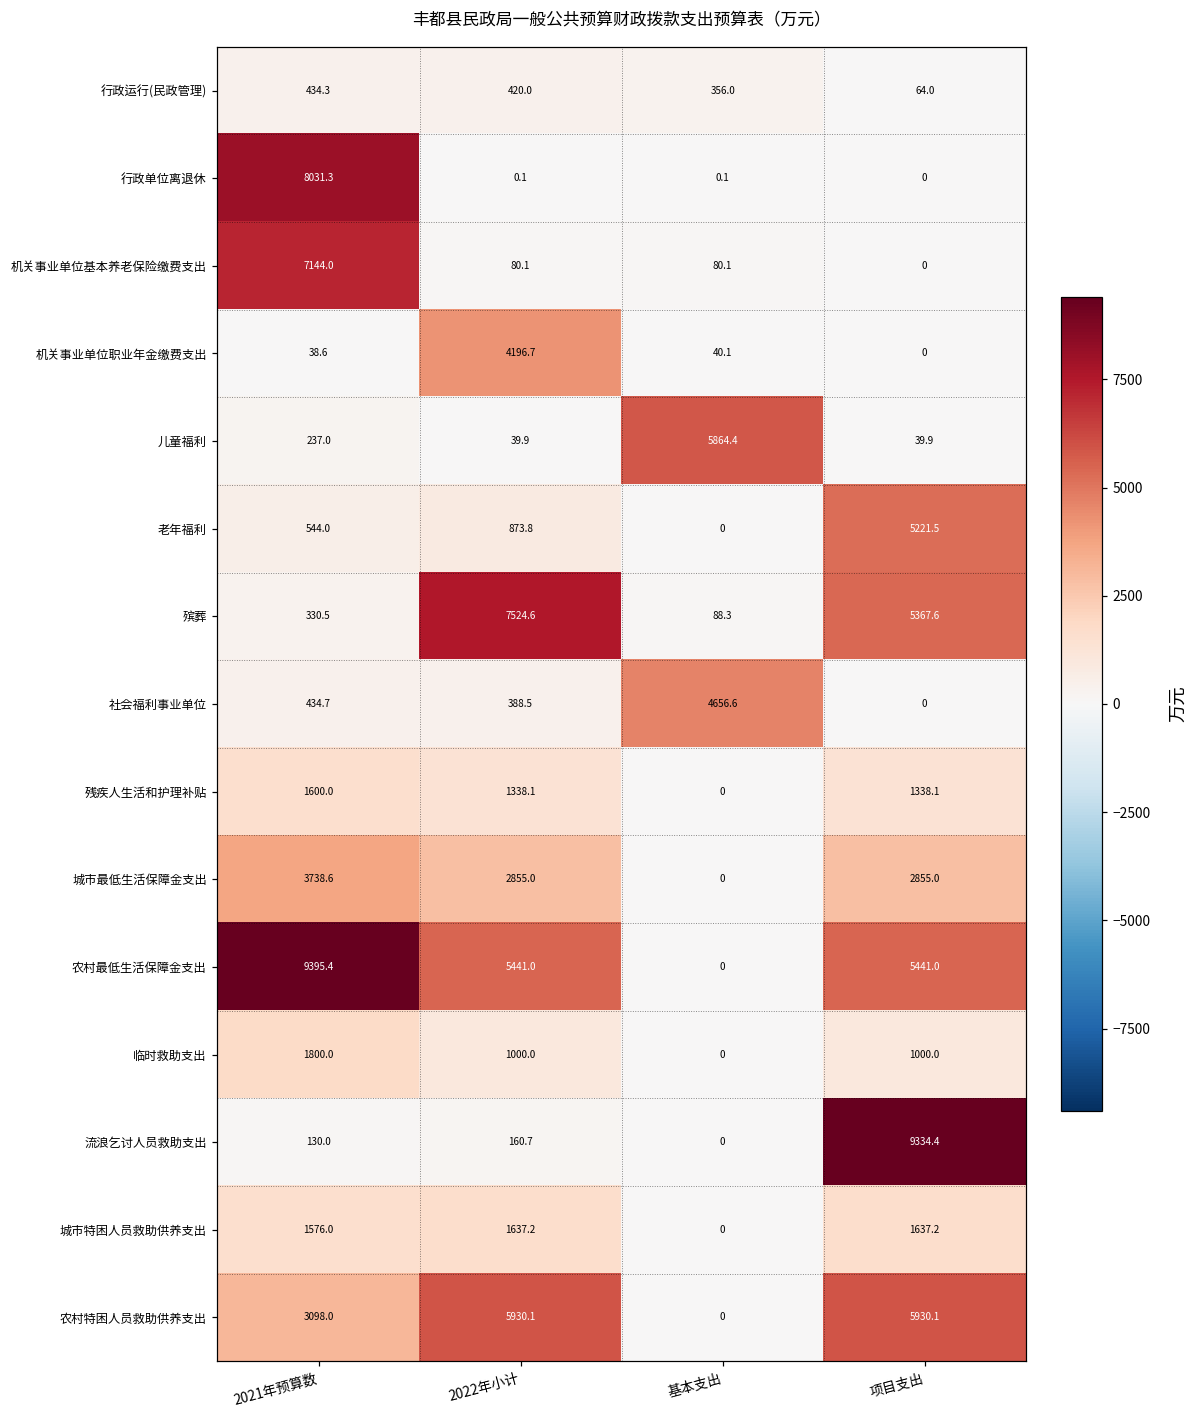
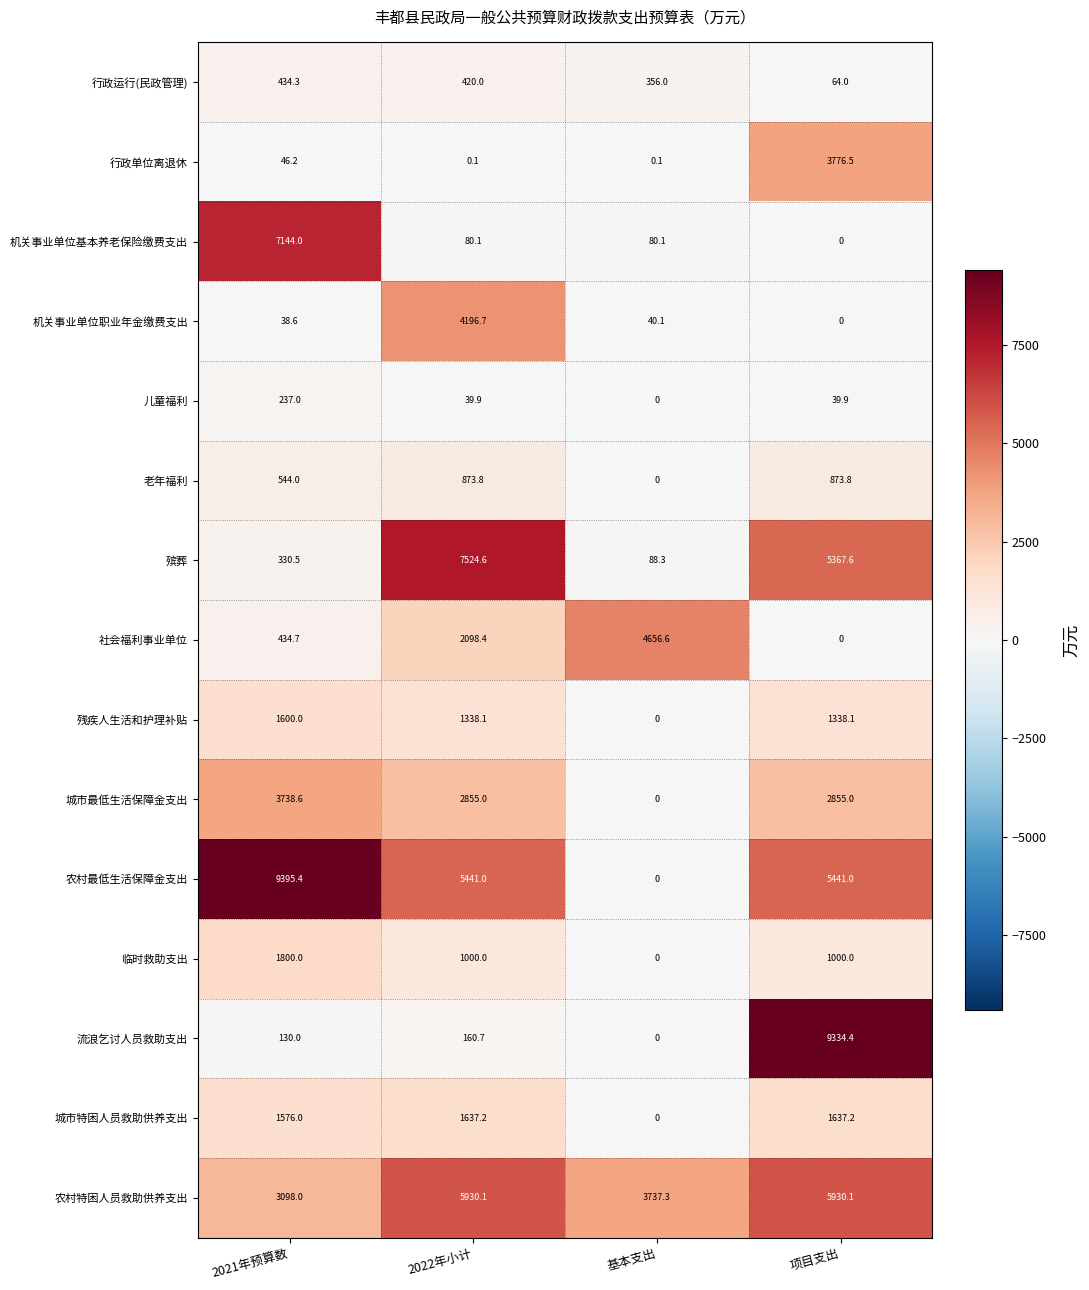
  {
    "行政运行(民政管理)": {
      "2021年预算数": 434.3,
      "2022年小计": 420.0,
      "基本支出": 356.0,
      "项目支出": 64.0
    },
    "行政单位离退休": {
-     "2021年预算数": 8031.3,
+     "2021年预算数": 46.2,
      "2022年小计": 0.1,
      "基本支出": 0.1,
-     "项目支出": 0
+     "项目支出": 3776.5
    },
    "机关事业单位基本养老保险缴费支出": {
      "2021年预算数": 7144.0,
      "2022年小计": 80.1,
      "基本支出": 80.1,
      "项目支出": 0
    },
    "机关事业单位职业年金缴费支出": {
      "2021年预算数": 38.6,
      "2022年小计": 4196.7,
      "基本支出": 40.1,
      "项目支出": 0
    },
    "儿童福利": {
      "2021年预算数": 237.0,
      "2022年小计": 39.9,
-     "基本支出": 5864.4,
+     "基本支出": 0,
      "项目支出": 39.9
    },
    "老年福利": {
      "2021年预算数": 544.0,
      "2022年小计": 873.8,
      "基本支出": 0,
-     "项目支出": 5221.5
+     "项目支出": 873.8
    },
    "殡葬": {
      "2021年预算数": 330.5,
      "2022年小计": 7524.6,
      "基本支出": 88.3,
      "项目支出": 5367.6
    },
    "社会福利事业单位": {
      "2021年预算数": 434.7,
-     "2022年小计": 388.5,
+     "2022年小计": 2098.4,
      "基本支出": 4656.6,
      "项目支出": 0
    },
    "残疾人生活和护理补贴": {
      "2021年预算数": 1600.0,
      "2022年小计": 1338.1,
      "基本支出": 0,
      "项目支出": 1338.1
    },
    "城市最低生活保障金支出": {
      "2021年预算数": 3738.6,
      "2022年小计": 2855.0,
      "基本支出": 0,
      "项目支出": 2855.0
    },
    "农村最低生活保障金支出": {
      "2021年预算数": 9395.4,
      "2022年小计": 5441.0,
      "基本支出": 0,
      "项目支出": 5441.0
    },
    "临时救助支出": {
      "2021年预算数": 1800.0,
      "2022年小计": 1000.0,
      "基本支出": 0,
      "项目支出": 1000.0
    },
    "流浪乞讨人员救助支出": {
      "2021年预算数": 130.0,
      "2022年小计": 160.7,
      "基本支出": 0,
      "项目支出": 9334.4
    },
    "城市特困人员救助供养支出": {
      "2021年预算数": 1576.0,
      "2022年小计": 1637.2,
      "基本支出": 0,
      "项目支出": 1637.2
    },
    "农村特困人员救助供养支出": {
      "2021年预算数": 3098.0,
      "2022年小计": 5930.1,
-     "基本支出": 0,
+     "基本支出": 3737.3,
      "项目支出": 5930.1
    }
  }
